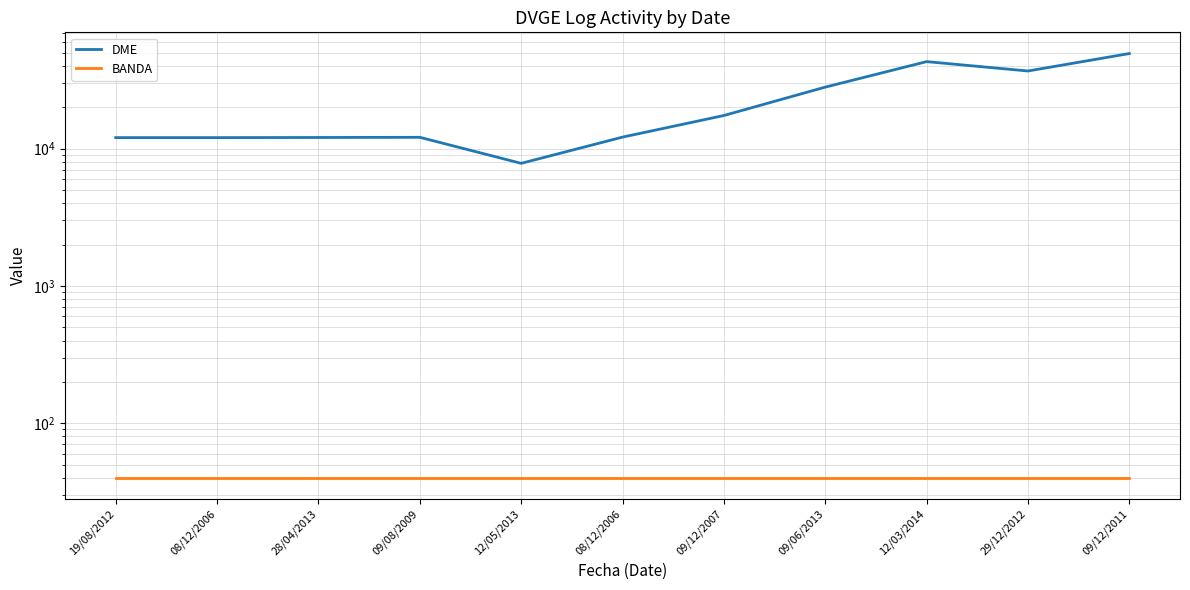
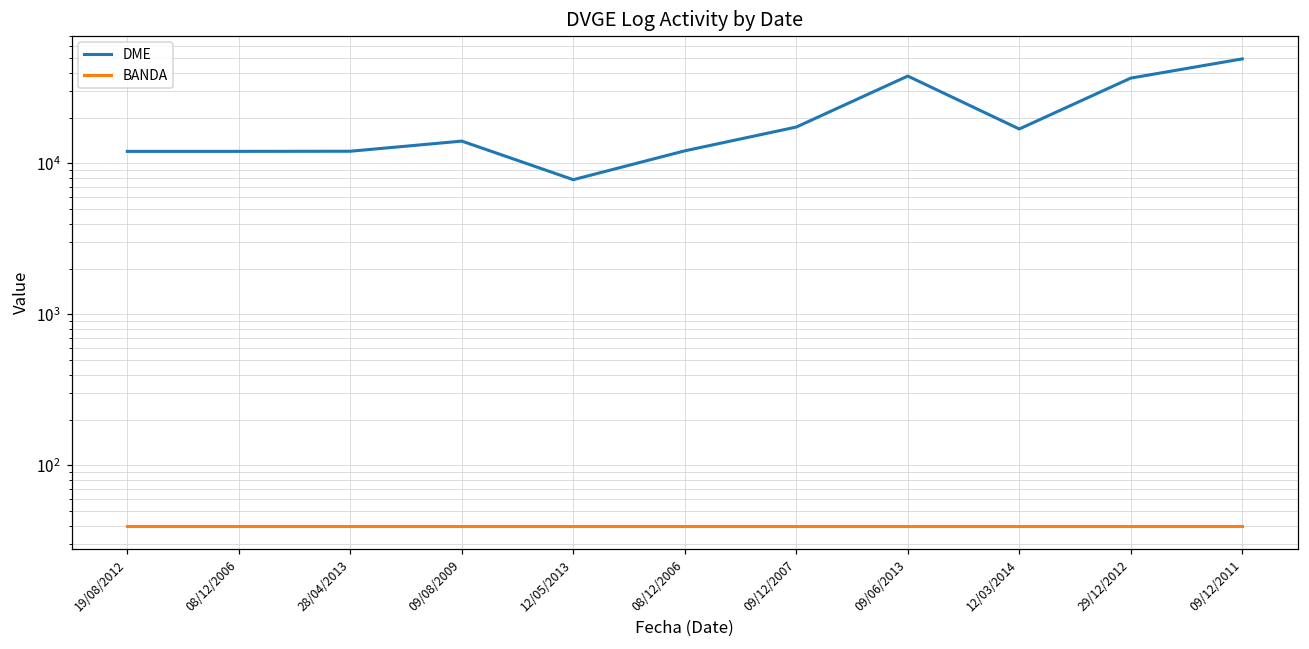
  {
    "DME": {
      "19/08/2012": 12000,
      "28/04/2013": 12000,
-     "09/08/2009": 12000,
+     "09/08/2009": 14000,
      "12/05/2013": 8000,
      "09/12/2007": 17000,
-     "09/06/2013": 28000,
-     "12/03/2014": 43000,
+     "09/06/2013": 38000,
+     "12/03/2014": 17000,
      "29/12/2012": 37000,
      "09/12/2011": 49000
    },
    "BANDA": {
      "19/08/2012": 40,
      "28/04/2013": 40,
      "09/08/2009": 40,
      "12/05/2013": 40,
      "09/12/2007": 40,
      "09/06/2013": 40,
      "12/03/2014": 40,
      "29/12/2012": 40,
      "09/12/2011": 40
    }
  }
